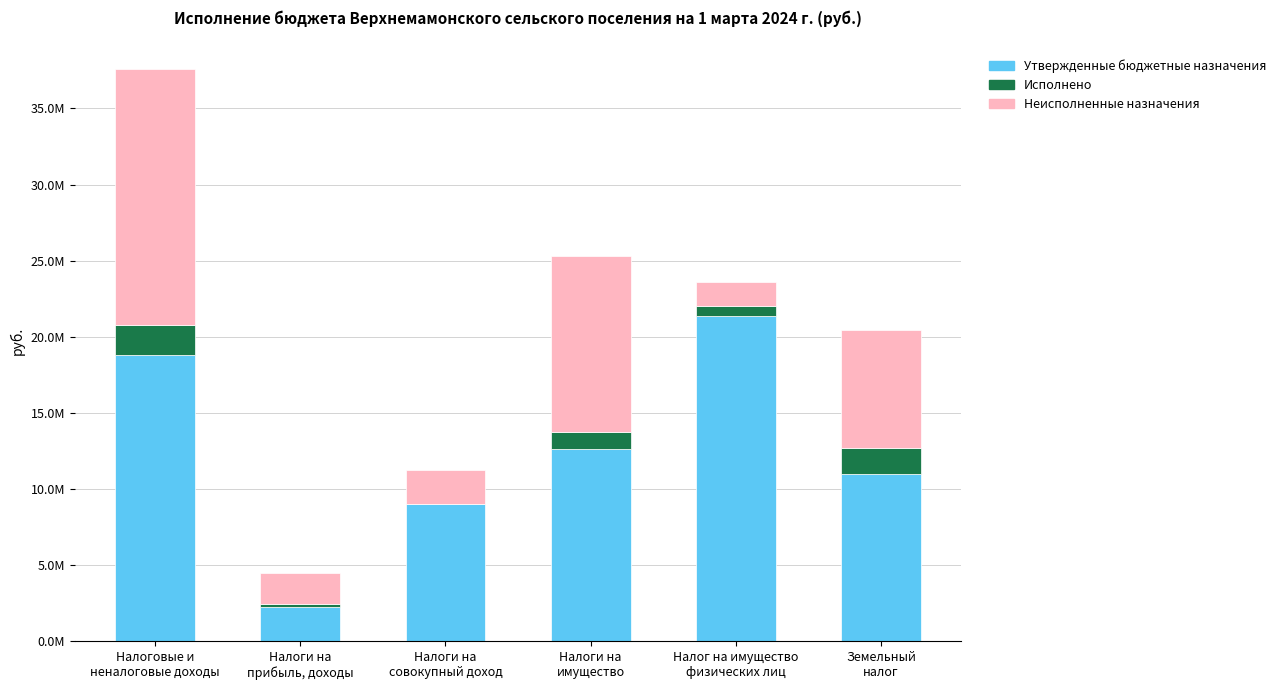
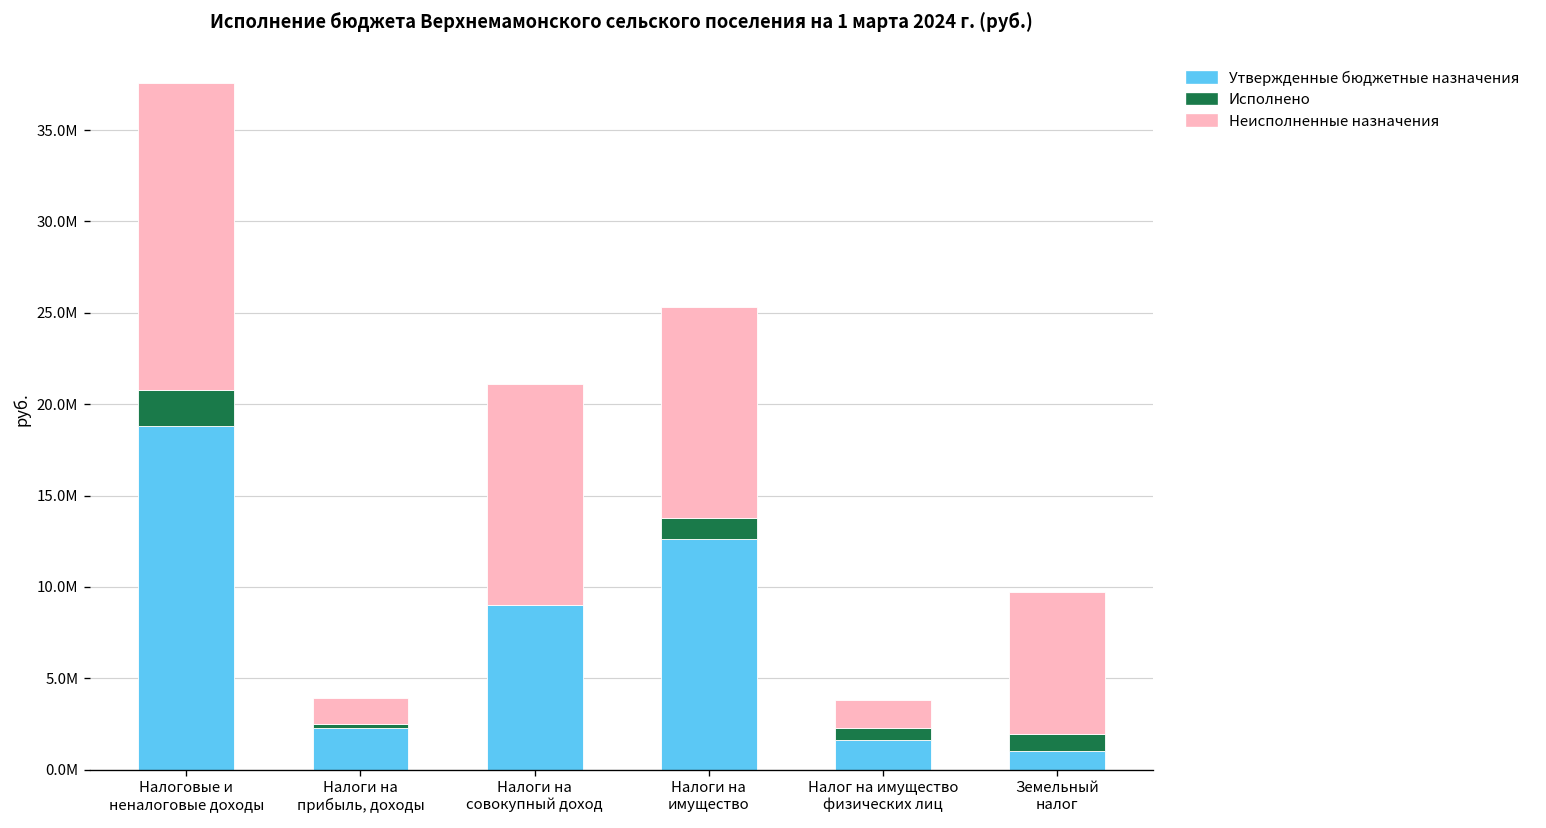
  {
    "Утвержденные бюджетные назначения": {
      "Налоговые и неналоговые доходы": 18800000,
      "Налоги на прибыль, доходы": 2300000,
      "Налоги на совокупный доход": 9000000,
      "Налоги на имущество": 12600000,
-     "Налог на имущество физических лиц": 21400000,
-     "Земельный налог": 11000000
+     "Налог на имущество физических лиц": 1600000,
+     "Земельный налог": 1000000
    },
    "Исполнено": {
      "Налоговые и неналоговые доходы": 2000000,
      "Налоги на прибыль, доходы": 200000,
      "Налоги на имущество": 1100000,
      "Налог на имущество физических лиц": 700000,
-     "Земельный налог": 1700000
+     "Земельный налог": 900000
    },
    "Неисполненные назначения": {
      "Налоговые и неналоговые доходы": 16800000,
-     "Налоги на прибыль, доходы": 2000000,
-     "Налоги на совокупный доход": 2200000,
+     "Налоги на прибыль, доходы": 1400000,
+     "Налоги на совокупный доход": 12100000,
      "Налоги на имущество": 11600000,
      "Налог на имущество физических лиц": 1600000,
      "Земельный налог": 7700000
    }
  }
